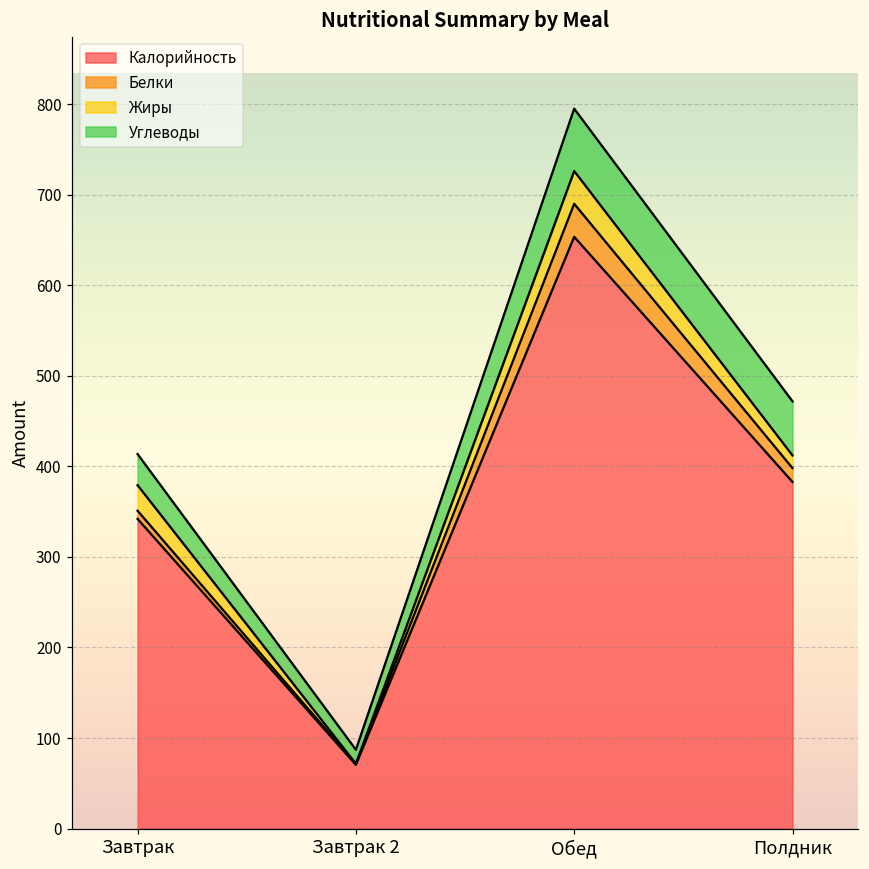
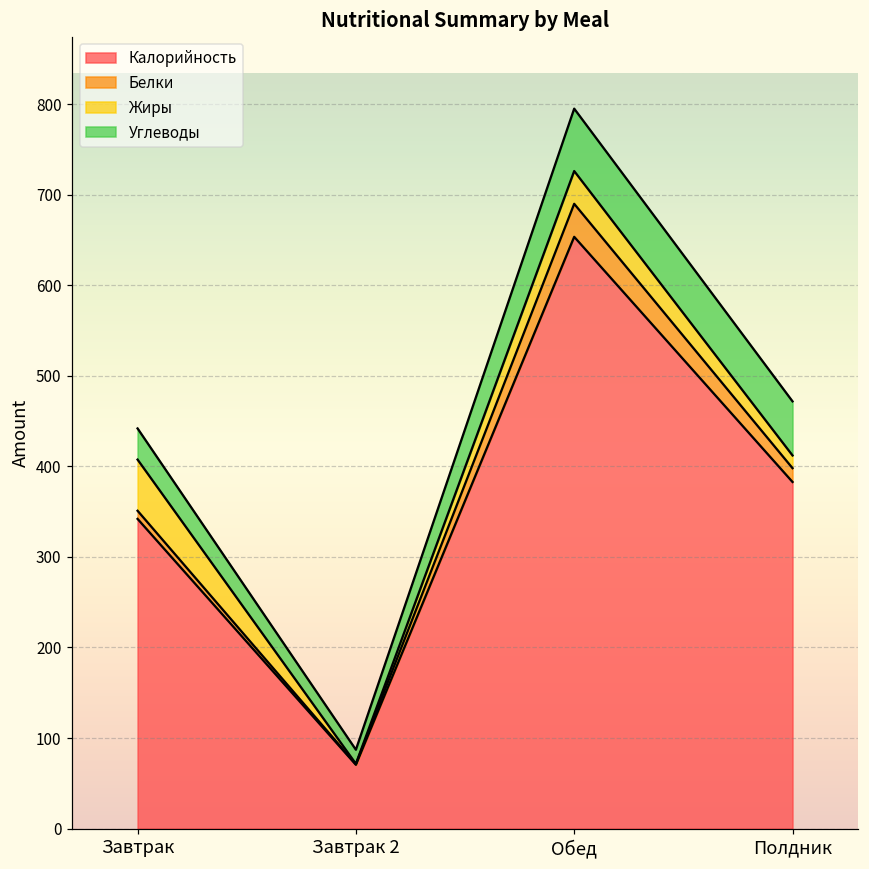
  {
    "Калорийность": {
      "Завтрак": 340,
      "Обед": 650,
      "Полдник": 380
    },
    "Белки": {
      "Завтрак": 10,
      "Обед": 40,
      "Полдник": 20
    },
    "Жиры": {
-     "Завтрак": 30,
+     "Завтрак": 60,
      "Обед": 40,
      "Полдник": 10
    },
    "Углеводы": {
      "Завтрак": 30,
      "Завтрак 2": 20,
      "Обед": 70,
      "Полдник": 60
    }
  }
